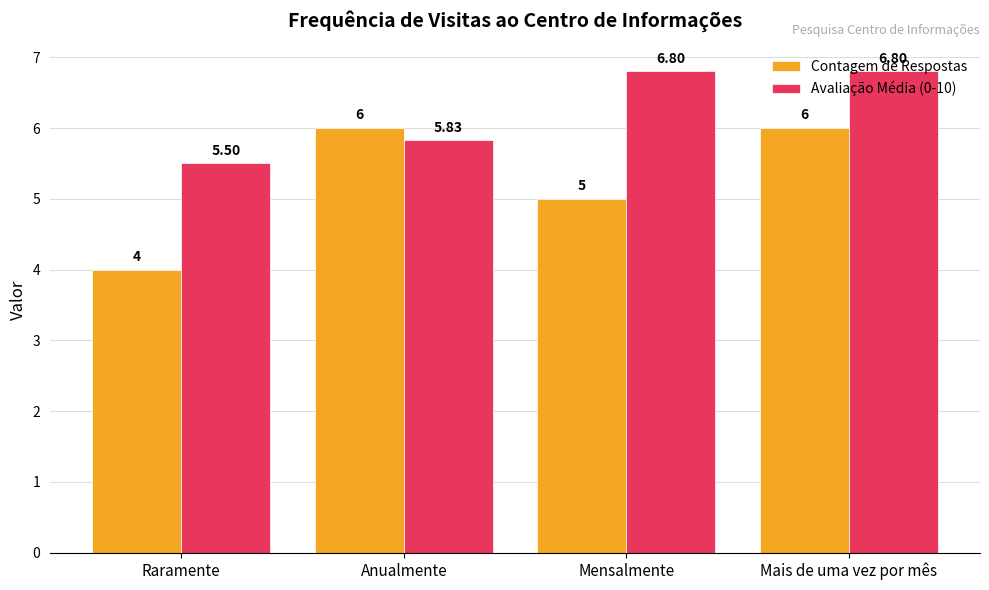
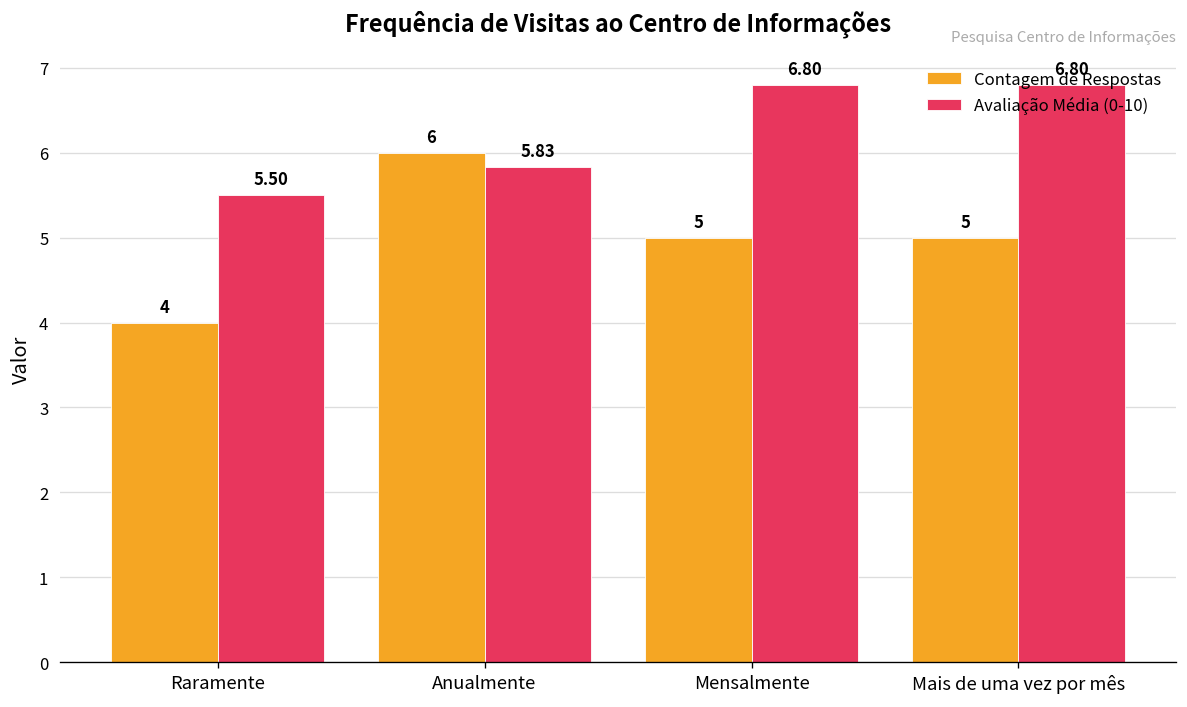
  {
    "Contagem de Respostas": {
      "Raramente": 4,
      "Anualmente": 6,
      "Mensalmente": 5,
-     "Mais de uma vez por mês": 6
+     "Mais de uma vez por mês": 5
    },
    "Avaliação Média (0-10)": {
      "Raramente": 5.50,
      "Anualmente": 5.83,
      "Mensalmente": 6.80,
      "Mais de uma vez por mês": 6.80
    }
  }
